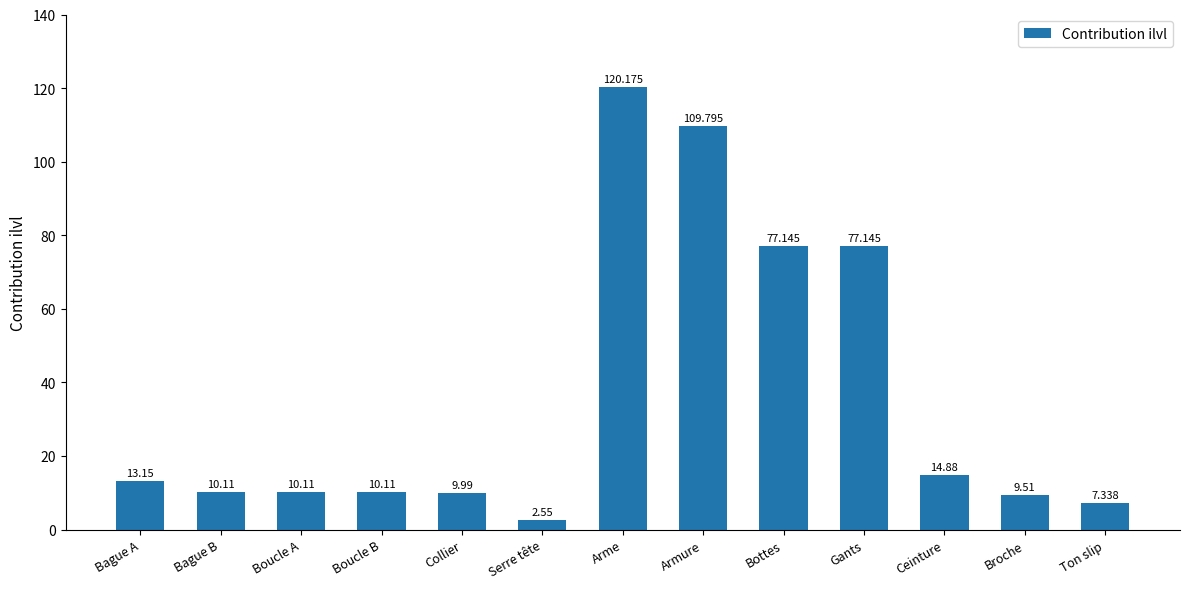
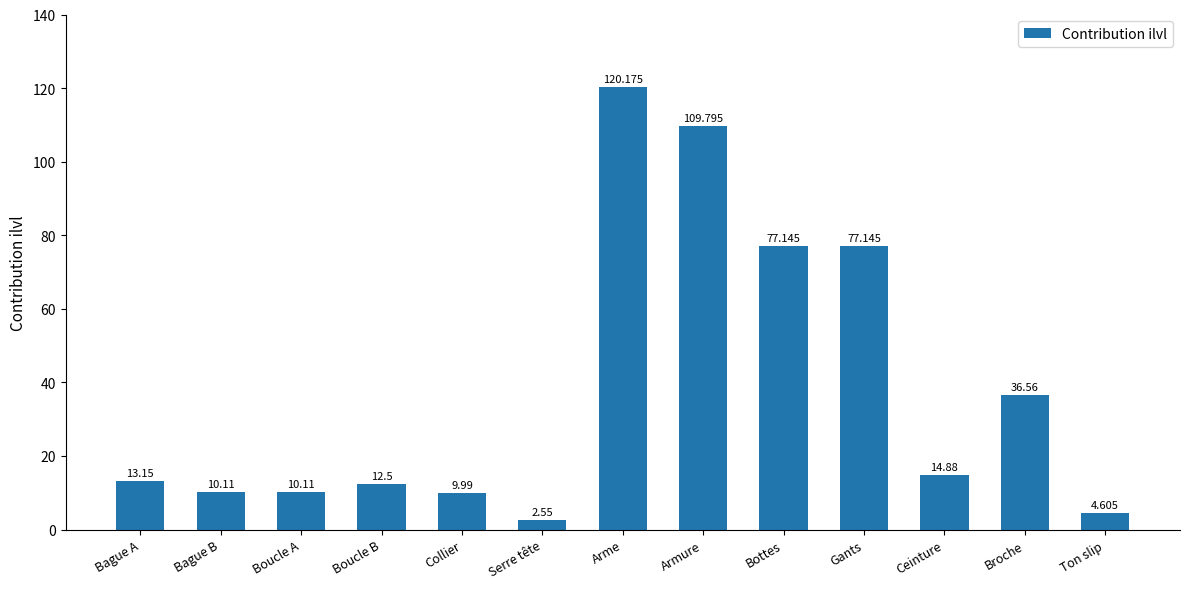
  {
    "Bague A": 13.15,
    "Bague B": 10.11,
    "Boucle A": 10.11,
-   "Boucle B": 10.11,
+   "Boucle B": 12.5,
    "Collier": 9.99,
    "Serre tête": 2.55,
    "Arme": 120.175,
    "Armure": 109.795,
    "Bottes": 77.145,
    "Gants": 77.145,
    "Ceinture": 14.88,
-   "Broche": 9.51,
-   "Ton slip": 7.338
+   "Broche": 36.56,
+   "Ton slip": 4.605
  }
